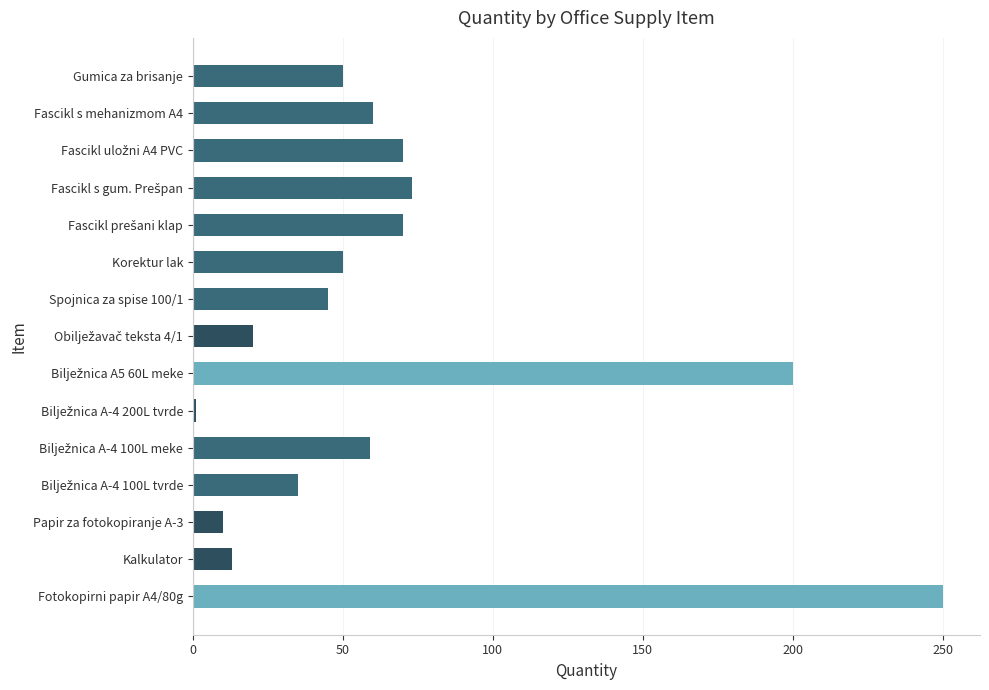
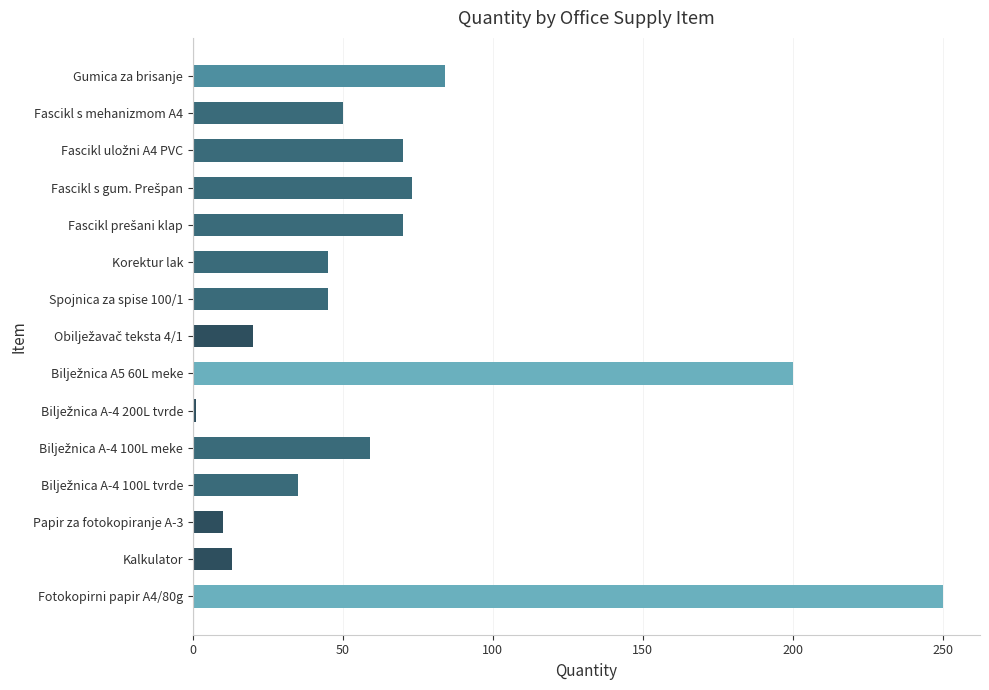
  {
-   "Gumica za brisanje": 50,
-   "Fascikl s mehanizmom A4": 60,
+   "Gumica za brisanje": 84,
+   "Fascikl s mehanizmom A4": 50,
    "Fascikl uložni A4 PVC": 70,
    "Fascikl s gum. Prešpan": 73,
    "Fascikl prešani klap": 70,
-   "Korektur lak": 50,
+   "Korektur lak": 45,
    "Spojnica za spise 100/1": 45,
    "Obilježavač teksta 4/1": 20,
    "Bilježnica A5 60L meke": 200,
    "Bilježnica A-4 200L tvrde": 1,
    "Bilježnica A-4 100L meke": 59,
    "Bilježnica A-4 100L tvrde": 35,
    "Papir za fotokopiranje A-3": 10,
    "Kalkulator": 13,
    "Fotokopirni papir A4/80g": 250
  }
